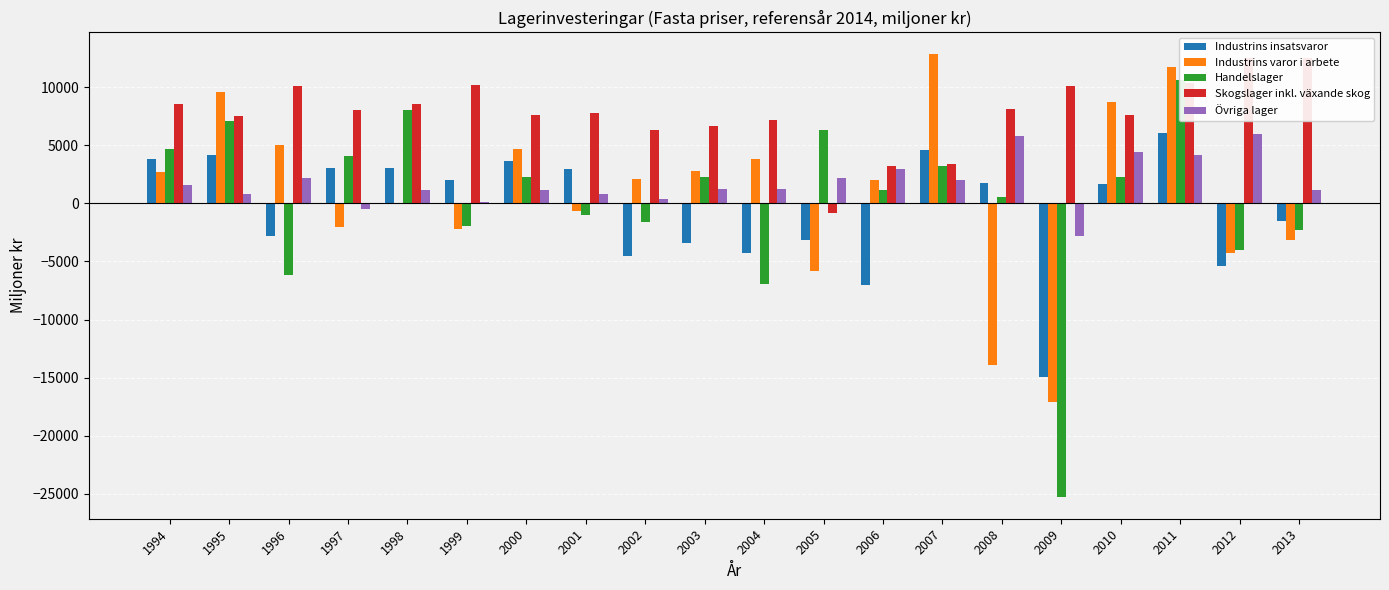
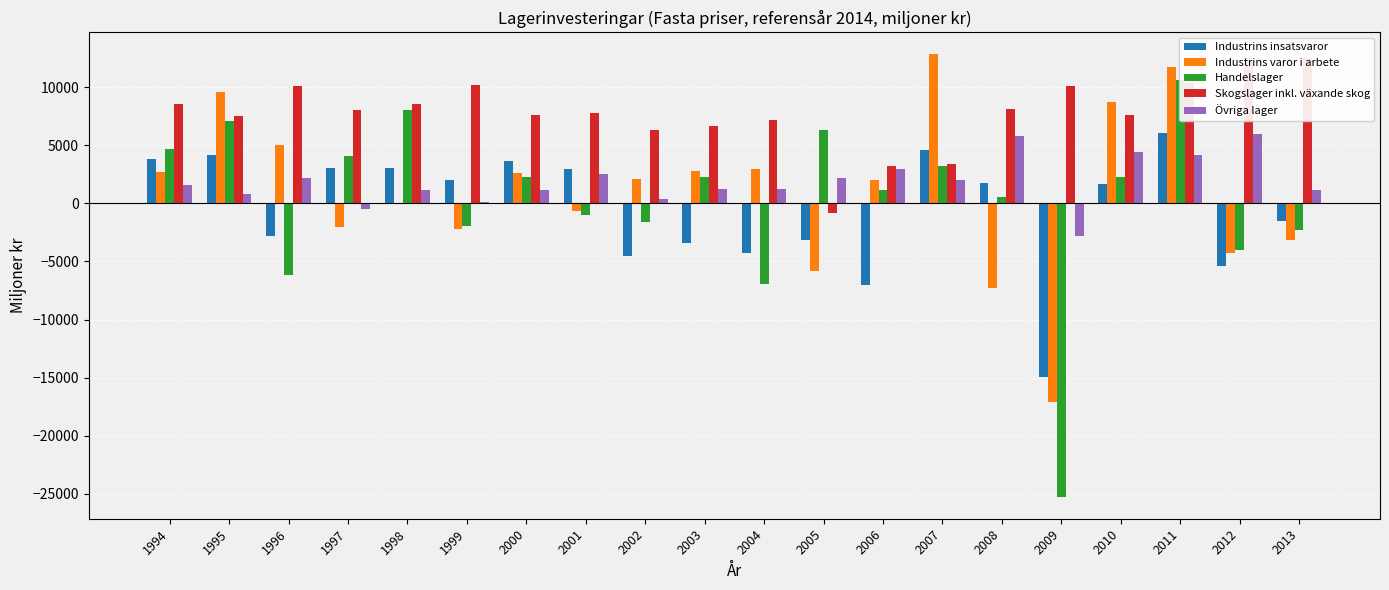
  {
    "Industrins insatsvaror": {
      "1994": 3800,
      "1995": 4200,
      "1996": -2800,
      "1997": 3100,
      "1998": 3100,
      "1999": 2000,
      "2000": 3700,
      "2001": 2900,
      "2002": -4500,
      "2003": -3400,
      "2004": -4300,
      "2005": -3100,
      "2006": -7000,
      "2007": 4600,
      "2008": 1800,
      "2009": -15000,
      "2010": 1600,
      "2011": 6000,
      "2012": -5400,
      "2013": -1500
    },
    "Industrins varor i arbete": {
      "1994": 2700,
      "1995": 9600,
      "1996": 5100,
      "1997": -2000,
      "1999": -2200,
-     "2000": 4700,
+     "2000": 2600,
      "2001": -600,
      "2002": 2100,
      "2003": 2800,
-     "2004": 3800,
+     "2004": 2900,
      "2005": -5800,
      "2006": 2000,
      "2007": 12800,
-     "2008": -13900,
+     "2008": -7200,
      "2009": -17100,
      "2010": 8700,
      "2011": 11700,
      "2012": -4300,
      "2013": -3100
    },
    "Handelslager": {
      "1994": 4700,
      "1995": 7100,
      "1996": -6100,
      "1997": 4100,
      "1998": 8000,
      "1999": -1900,
      "2000": 2300,
      "2001": -1000,
      "2002": -1600,
      "2003": 2300,
      "2004": -7000,
      "2005": 6300,
      "2006": 1100,
      "2007": 3300,
      "2008": 500,
      "2009": -25200,
      "2010": 2300,
      "2012": -4000,
      "2013": -2300
    },
    "Skogslager inkl. växande skog": {
      "1994": 8600,
      "1995": 7500,
      "1996": 10100,
      "1997": 8000,
      "1998": 8500,
      "1999": 10200,
      "2000": 7600,
      "2001": 7800,
      "2002": 6400,
      "2003": 6600,
      "2004": 7200,
      "2005": -800,
      "2006": 3200,
      "2007": 3400,
      "2008": 8200,
      "2009": 10100,
      "2010": 7600
    },
    "Övriga lager": {
      "1994": 1600,
      "1995": 800,
      "1996": 2200,
      "1997": -500,
      "1998": 1100,
      "2000": 1100,
-     "2001": 800,
+     "2001": 2500,
      "2002": 400,
      "2003": 1300,
      "2004": 1200,
      "2005": 2200,
      "2006": 3000,
      "2007": 2000,
      "2008": 5800,
      "2009": -2800,
      "2010": 4400,
      "2011": 4200,
      "2012": 6000,
      "2013": 1100
    }
  }
